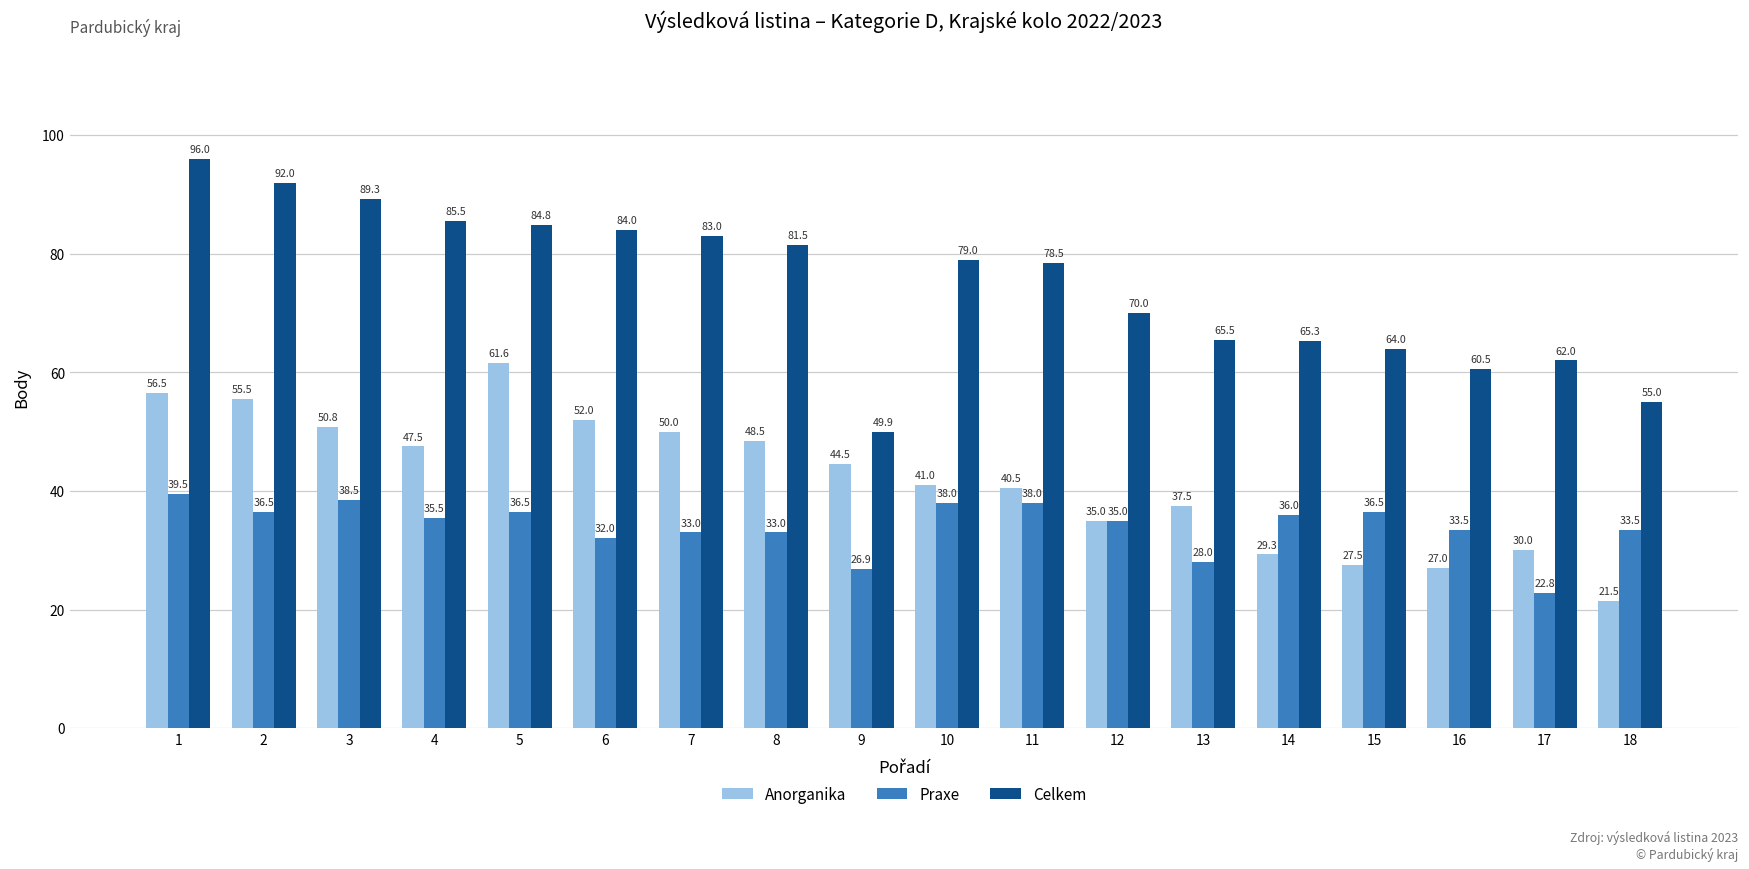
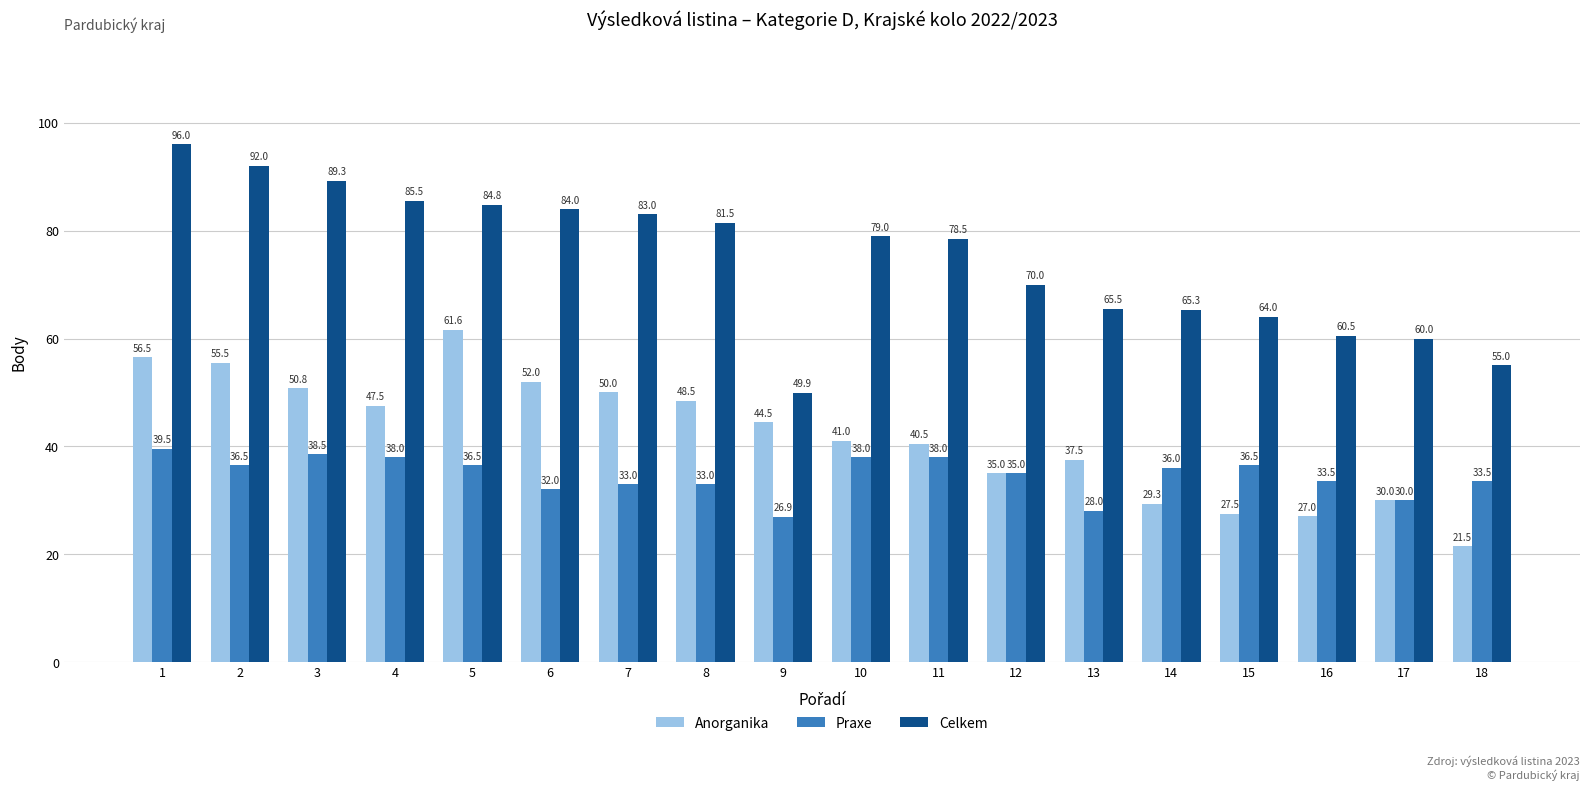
  {
    "Anorganika": {
      "1": 56.5,
      "2": 55.5,
      "3": 50.8,
      "4": 47.5,
      "5": 61.6,
      "6": 52.0,
      "7": 50.0,
      "8": 48.5,
      "9": 44.5,
      "10": 41.0,
      "11": 40.5,
      "12": 35.0,
      "13": 37.5,
      "14": 29.3,
      "15": 27.5,
      "16": 27.0,
      "17": 30.0,
      "18": 21.5
    },
    "Praxe": {
      "1": 39.5,
      "2": 36.5,
      "3": 38.5,
-     "4": 35.5,
+     "4": 38.0,
      "5": 36.5,
      "6": 32.0,
      "7": 33.0,
      "8": 33.0,
      "9": 26.9,
      "10": 38.0,
      "11": 38.0,
      "12": 35.0,
      "13": 28.0,
      "14": 36.0,
      "15": 36.5,
      "16": 33.5,
-     "17": 22.8,
+     "17": 30.0,
      "18": 33.5
    },
    "Celkem": {
      "1": 96.0,
      "2": 92.0,
      "3": 89.3,
      "4": 85.5,
      "5": 84.8,
      "6": 84.0,
      "7": 83.0,
      "8": 81.5,
      "9": 49.9,
      "10": 79.0,
      "11": 78.5,
      "12": 70.0,
      "13": 65.5,
      "14": 65.3,
      "15": 64.0,
      "16": 60.5,
-     "17": 62.0,
+     "17": 60.0,
      "18": 55.0
    }
  }
